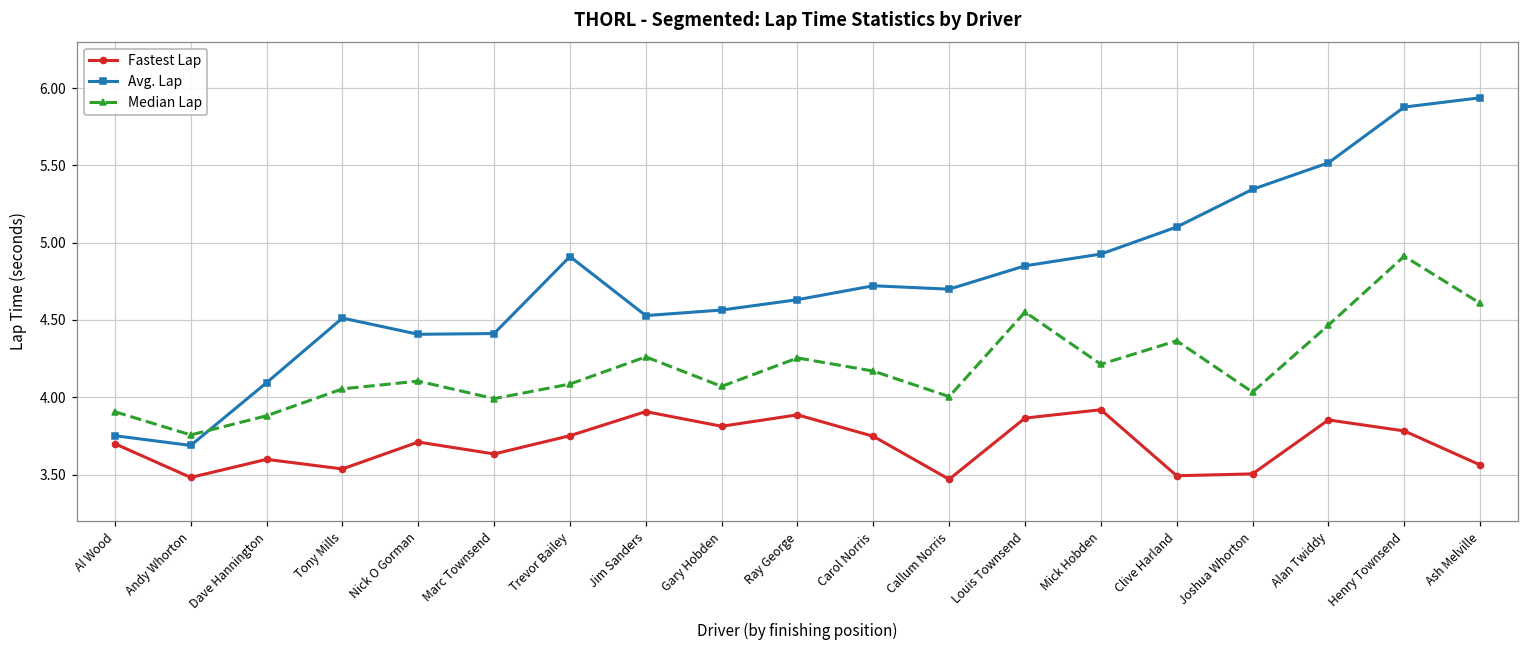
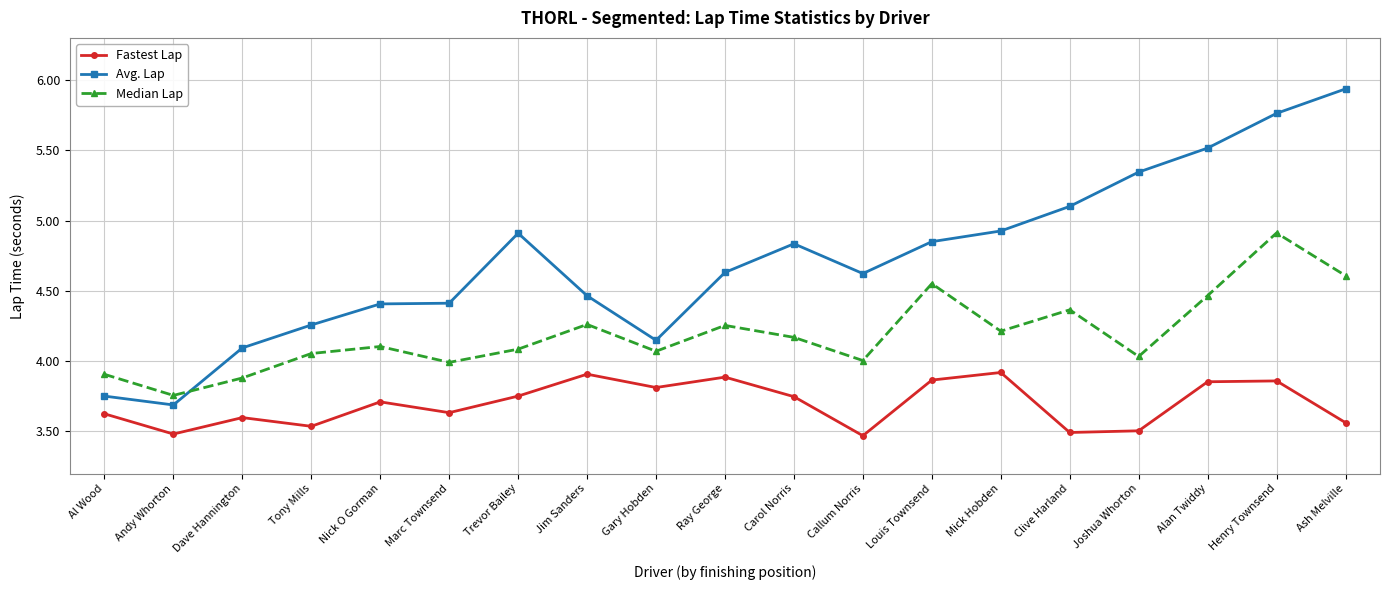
  {
    "Fastest Lap": {
-     "Al Wood": 3.70,
+     "Al Wood": 3.63,
      "Andy Whorton": 3.48,
      "Dave Hannington": 3.60,
      "Tony Mills": 3.54,
      "Nick O Gorman": 3.71,
      "Marc Townsend": 3.63,
      "Trevor Bailey": 3.75,
      "Jim Sanders": 3.91,
      "Gary Hobden": 3.81,
      "Ray George": 3.89,
      "Carol Norris": 3.75,
      "Callum Norris": 3.47,
      "Louis Townsend": 3.87,
      "Mick Hobden": 3.92,
      "Clive Harland": 3.49,
      "Joshua Whorton": 3.50,
      "Alan Twiddy": 3.85,
-     "Henry Townsend": 3.78,
+     "Henry Townsend": 3.86,
      "Ash Melville": 3.56
    },
    "Avg. Lap": {
      "Al Wood": 3.75,
      "Andy Whorton": 3.69,
      "Dave Hannington": 4.09,
-     "Tony Mills": 4.51,
+     "Tony Mills": 4.26,
      "Nick O Gorman": 4.41,
      "Marc Townsend": 4.41,
      "Trevor Bailey": 4.91,
-     "Jim Sanders": 4.53,
-     "Gary Hobden": 4.56,
+     "Jim Sanders": 4.47,
+     "Gary Hobden": 4.15,
      "Ray George": 4.63,
-     "Carol Norris": 4.72,
-     "Callum Norris": 4.70,
+     "Carol Norris": 4.84,
+     "Callum Norris": 4.62,
      "Louis Townsend": 4.85,
      "Mick Hobden": 4.93,
      "Clive Harland": 5.10,
      "Joshua Whorton": 5.35,
      "Alan Twiddy": 5.52,
-     "Henry Townsend": 5.88,
+     "Henry Townsend": 5.76,
      "Ash Melville": 5.94
    },
    "Median Lap": {
      "Al Wood": 3.91,
      "Andy Whorton": 3.76,
      "Dave Hannington": 3.88,
      "Tony Mills": 4.05,
      "Nick O Gorman": 4.10,
      "Marc Townsend": 3.99,
      "Trevor Bailey": 4.09,
      "Jim Sanders": 4.26,
      "Gary Hobden": 4.07,
      "Ray George": 4.25,
      "Carol Norris": 4.17,
      "Callum Norris": 4.00,
      "Louis Townsend": 4.55,
      "Mick Hobden": 4.21,
      "Clive Harland": 4.37,
      "Joshua Whorton": 4.03,
      "Alan Twiddy": 4.47,
      "Henry Townsend": 4.91,
      "Ash Melville": 4.61
    }
  }
